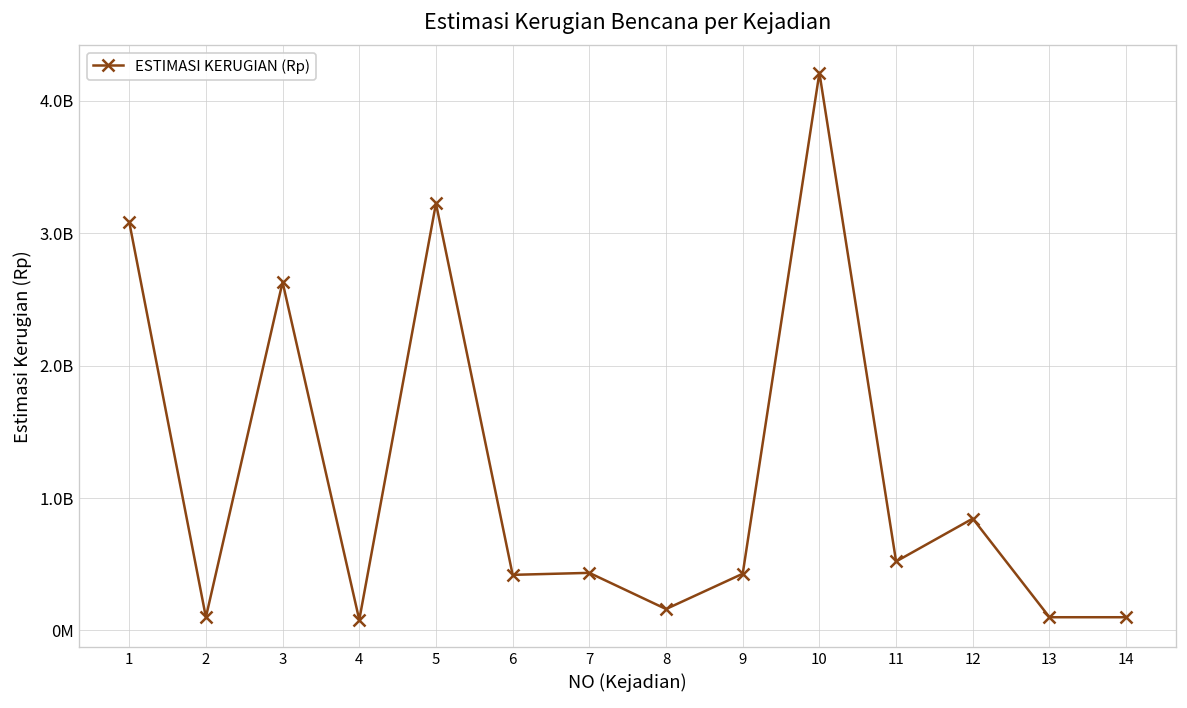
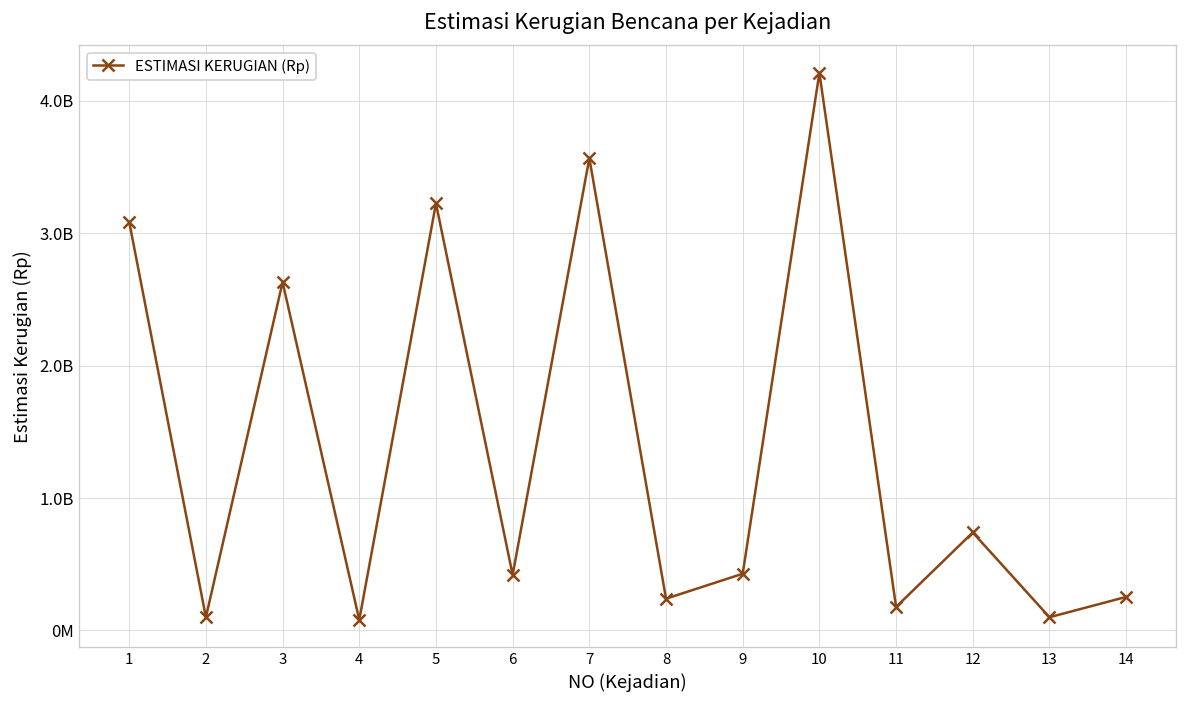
  {
    "1": 3080000000,
    "2": 100000000,
    "3": 2630000000,
    "4": 80000000,
    "5": 3220000000,
    "6": 420000000,
-   "7": 440000000,
-   "8": 160000000,
+   "7": 3570000000,
+   "8": 240000000,
    "9": 430000000,
    "10": 4210000000,
-   "11": 520000000,
-   "12": 850000000,
+   "11": 180000000,
+   "12": 740000000,
    "13": 100000000,
-   "14": 100000000
+   "14": 250000000
  }
